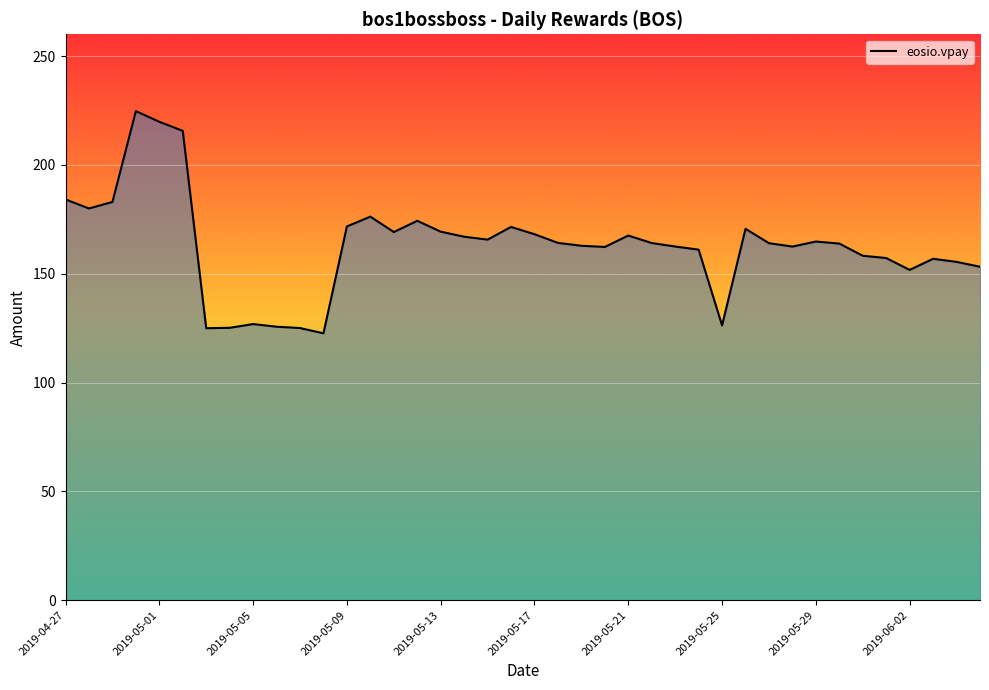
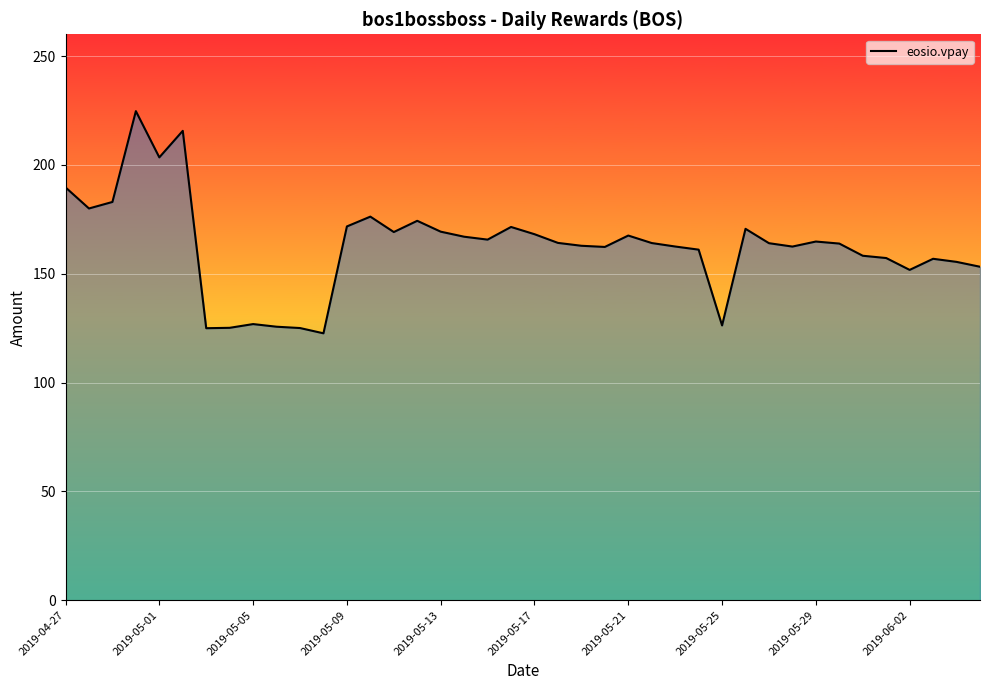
  {
-   "2019-04-27": 184,
-   "2019-05-01": 220,
+   "2019-04-27": 190,
+   "2019-05-01": 203,
    "2019-05-05": 127,
    "2019-05-09": 172,
    "2019-05-13": 169,
    "2019-05-17": 168,
    "2019-05-21": 168,
    "2019-05-25": 126,
    "2019-05-29": 165,
    "2019-06-02": 152
  }
